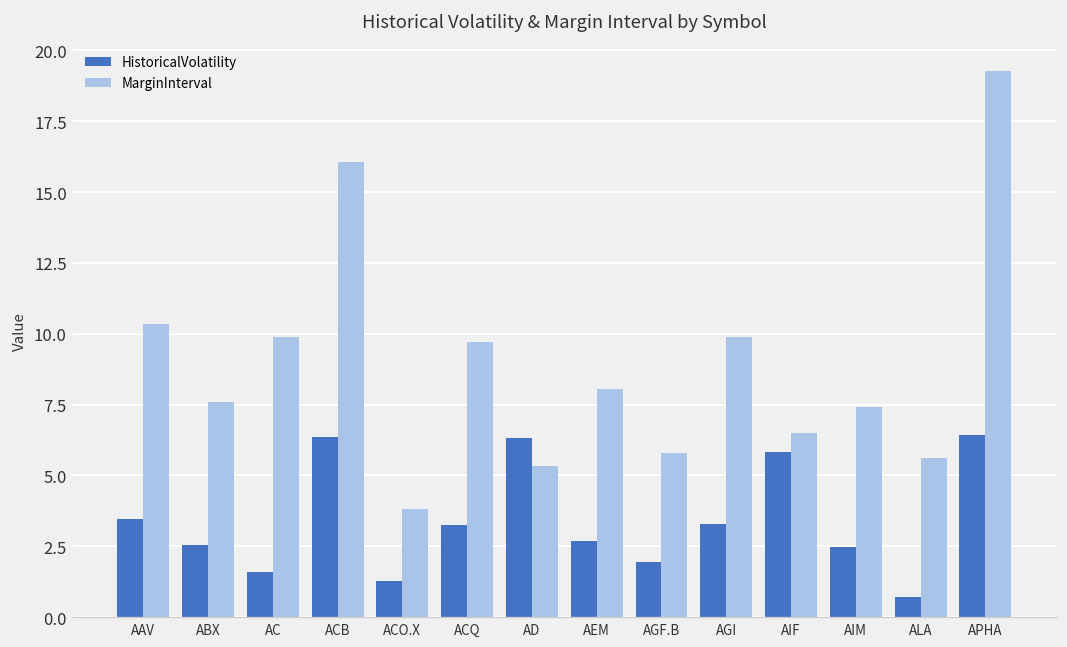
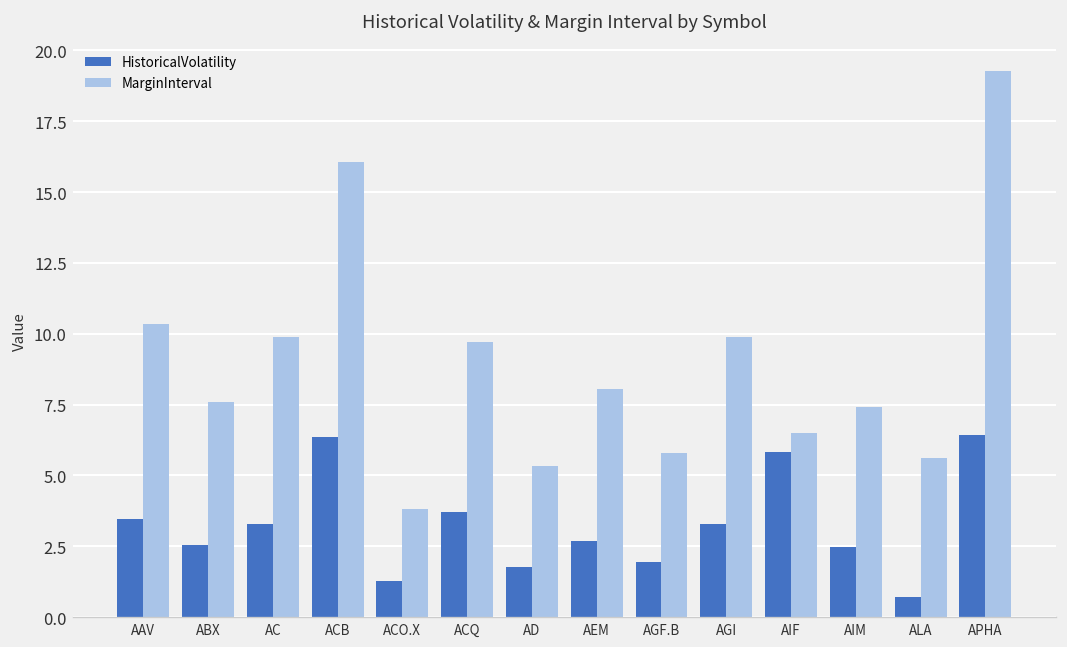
  {
    "HistoricalVolatility": {
      "AAV": 3.4,
      "ABX": 2.5,
-     "AC": 1.6,
+     "AC": 3.3,
      "ACB": 6.3,
      "ACO.X": 1.3,
-     "ACQ": 3.2,
-     "AD": 6.3,
+     "ACQ": 3.7,
+     "AD": 1.8,
      "AEM": 2.7,
      "AGF.B": 1.9,
      "AGI": 3.3,
      "AIF": 5.8,
      "AIM": 2.5,
      "ALA": 0.7,
      "APHA": 6.4
    },
    "MarginInterval": {
      "AAV": 10.3,
      "ABX": 7.6,
      "AC": 9.9,
      "ACB": 16.1,
      "ACO.X": 3.8,
      "ACQ": 9.7,
      "AD": 5.3,
      "AEM": 8.1,
      "AGF.B": 5.8,
      "AGI": 9.9,
      "AIF": 6.5,
      "AIM": 7.4,
      "ALA": 5.6,
      "APHA": 19.3
    }
  }
